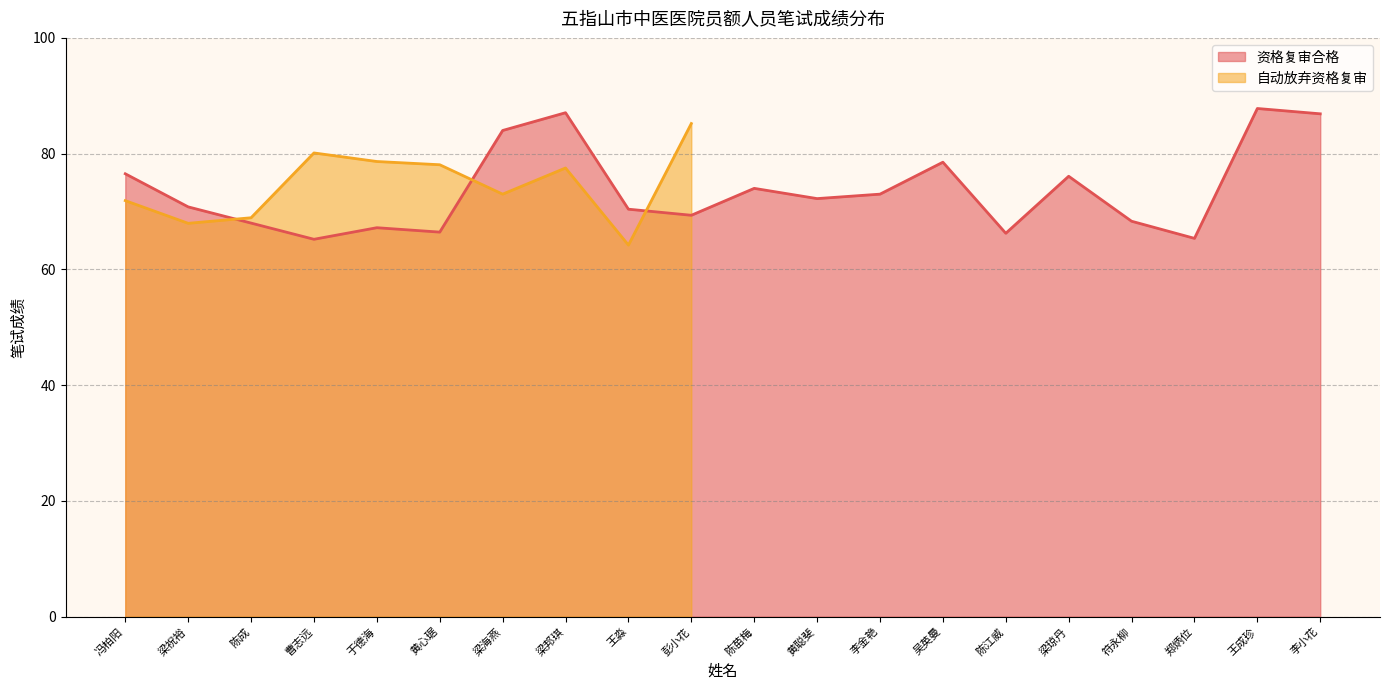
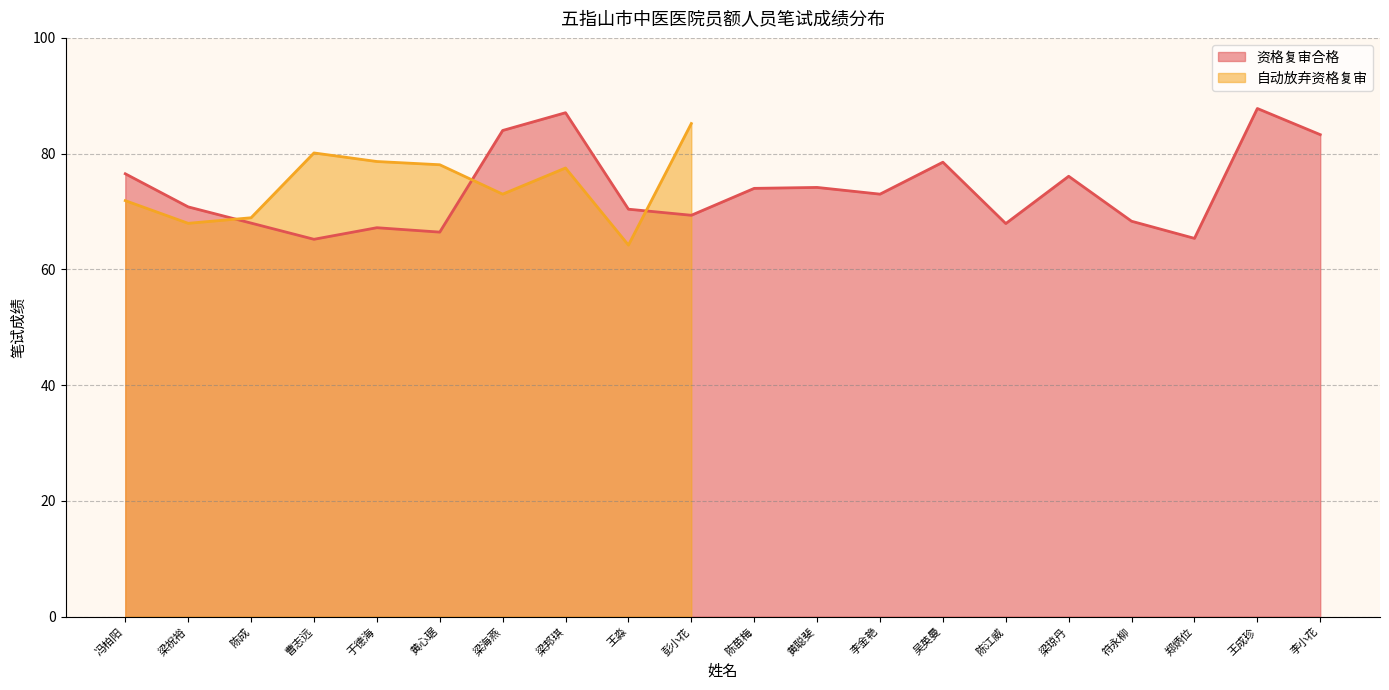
  {
    "资格复审合格": {
      "冯柏阳": 77,
      "梁祝裕": 71,
      "陈成": 68,
      "曹志远": 65,
      "于德海": 67,
      "黄心琚": 66,
      "梁海燕": 84,
      "梁邦琪": 87,
      "王淼": 70,
      "彭小花": 69,
      "陈苗梅": 74,
-     "黄聪斐": 72,
+     "黄聪斐": 74,
      "李金艳": 73,
      "吴英曼": 79,
-     "陈江威": 66,
+     "陈江威": 68,
      "梁琼丹": 76,
      "符永柳": 68,
      "郑炳位": 65,
      "王成珍": 88,
-     "李小花": 87
+     "李小花": 83
    },
    "自动放弃资格复审": {
      "冯柏阳": 72,
      "梁祝裕": 68,
      "陈成": 69,
      "曹志远": 80,
      "于德海": 79,
      "黄心琚": 78,
      "梁海燕": 73,
      "梁邦琪": 78,
      "王淼": 64,
      "彭小花": 85
    }
  }
